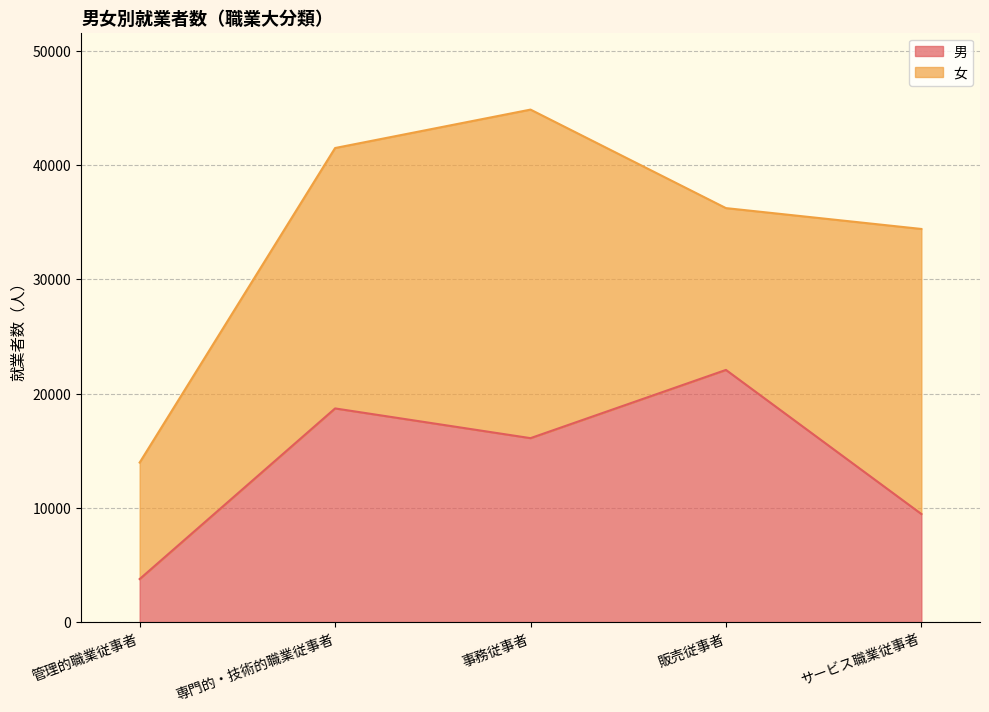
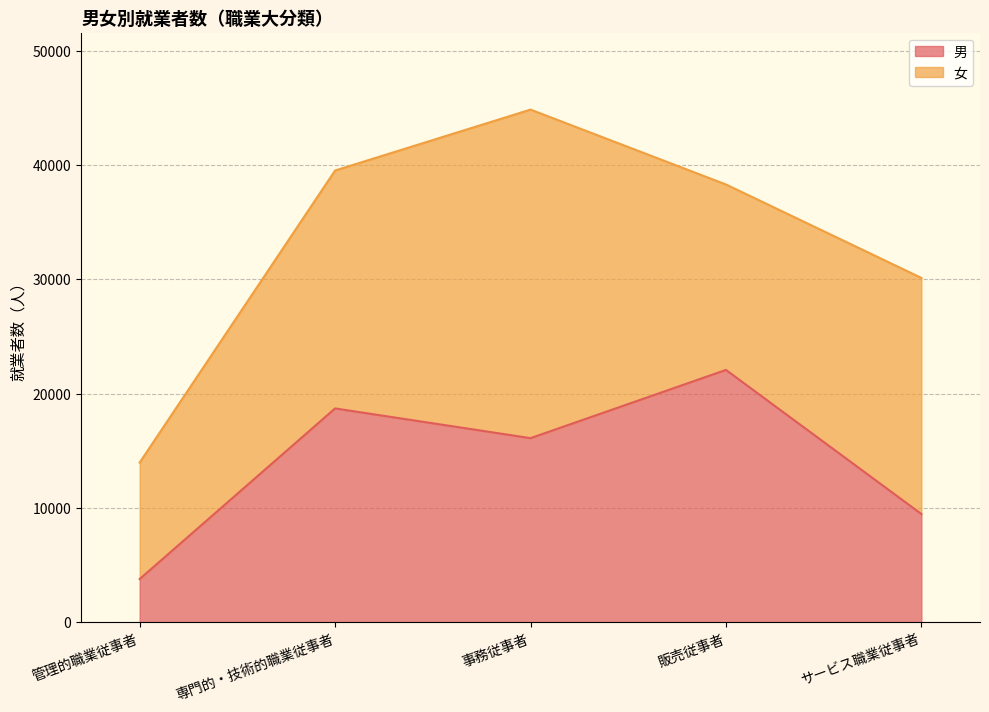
  {
    "男": {
      "管理的職業従事者": 3800,
      "専門的・技術的職業従事者": 18700,
      "事務従事者": 16100,
      "販売従事者": 22100,
      "サービス職業従事者": 9500
    },
    "女": {
      "管理的職業従事者": 10200,
-     "専門的・技術的職業従事者": 22800,
+     "専門的・技術的職業従事者": 20800,
      "事務従事者": 28800,
-     "販売従事者": 14200,
-     "サービス職業従事者": 24900
+     "販売従事者": 16200,
+     "サービス職業従事者": 20700
    }
  }
